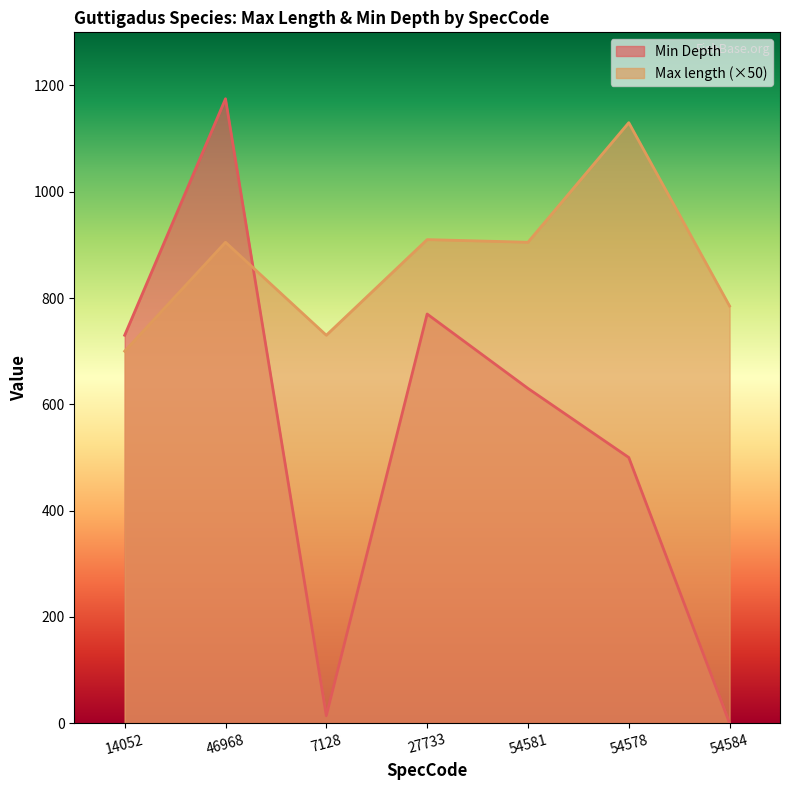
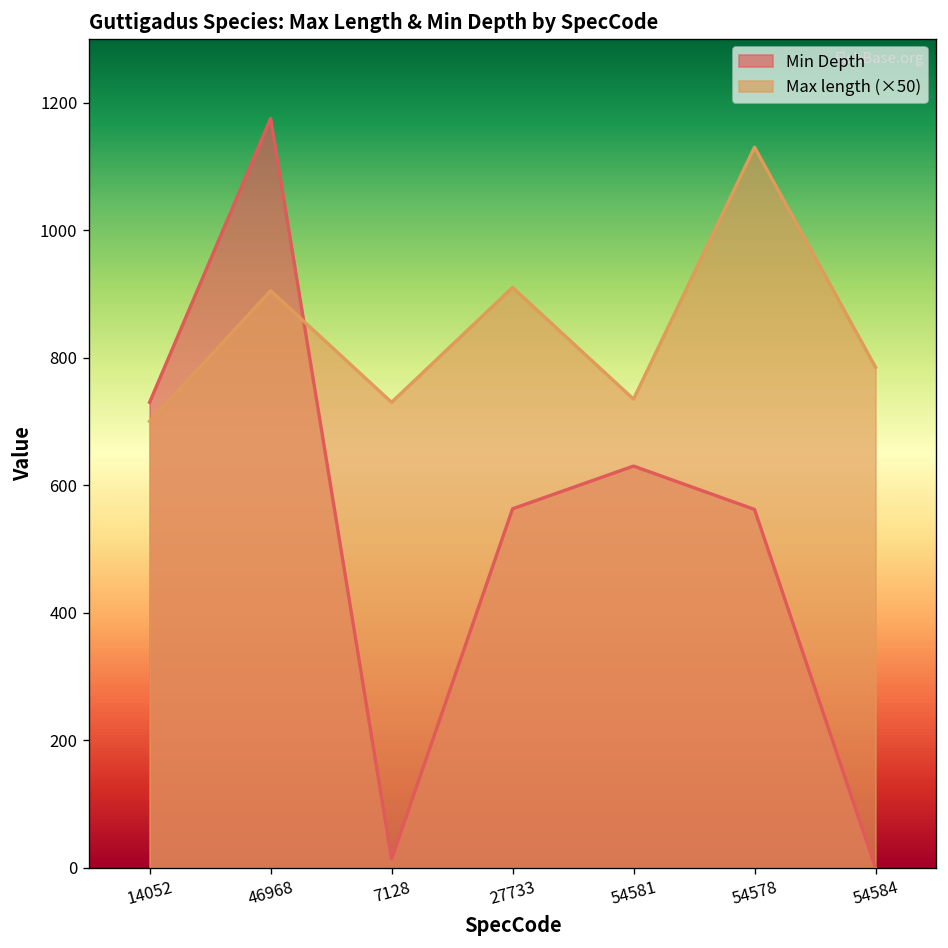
  {
    "Min Depth": {
      "14052": 730,
      "46968": 1180,
      "7128": 10,
-     "27733": 770,
+     "27733": 560,
      "54581": 630,
-     "54578": 500,
+     "54578": 560,
      "54584": 0
    },
    "Max length (×50)": {
      "14052": 700,
      "46968": 910,
      "7128": 730,
      "27733": 910,
-     "54581": 910,
+     "54581": 740,
      "54578": 1130,
      "54584": 790
    }
  }
